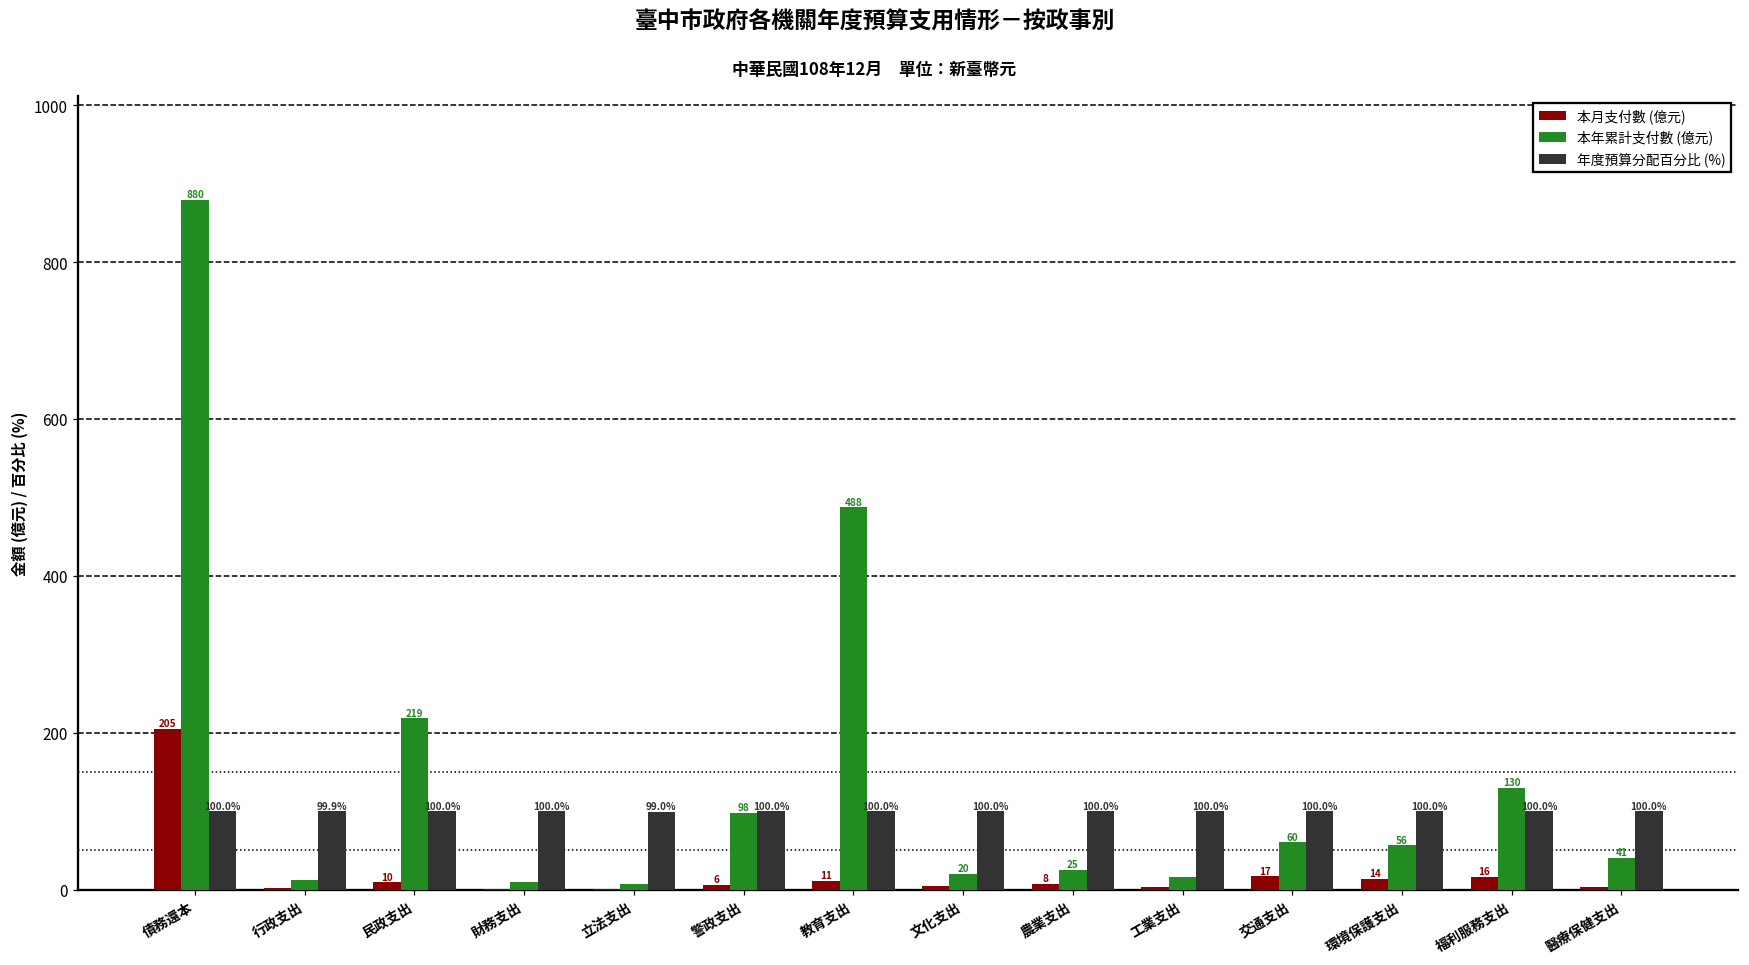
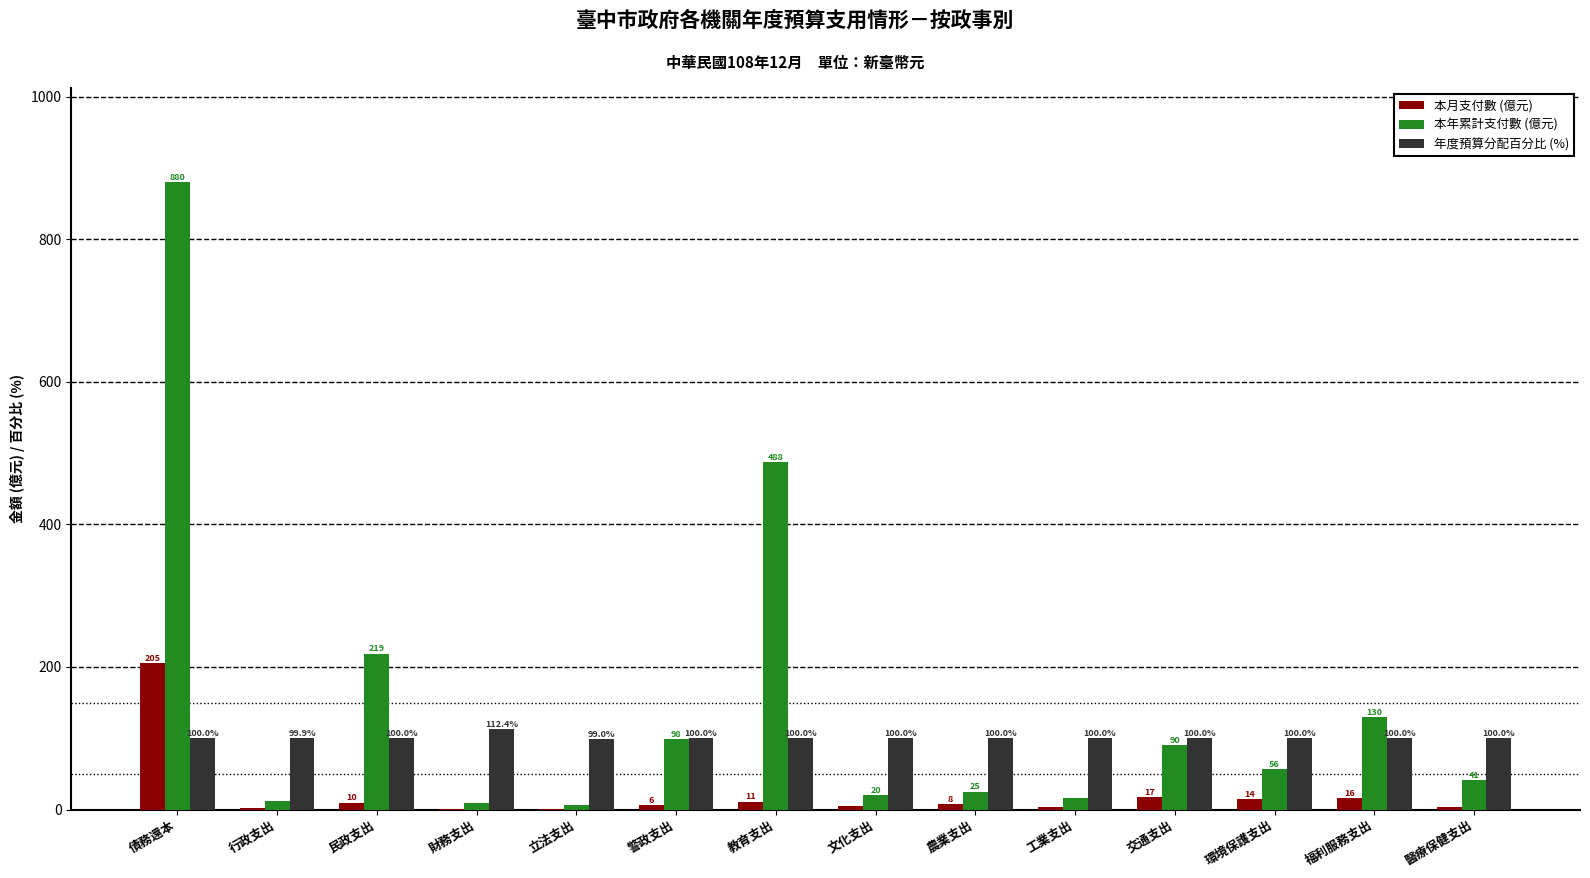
  {
    "本月支付數 (億元)": {
      "債務還本": "205",
      "民政支出": "10",
      "警政支出": "6",
      "教育支出": "11",
      "農業支出": "8",
      "交通支出": "17",
      "環境保護支出": "14",
      "福利服務支出": "16"
    },
    "本年累計支付數 (億元)": {
      "債務還本": "880",
      "民政支出": "219",
      "警政支出": "98",
      "教育支出": "488",
      "文化支出": "20",
      "農業支出": "25",
-     "交通支出": "60",
+     "交通支出": "90",
      "環境保護支出": "56",
      "福利服務支出": "130",
      "醫療保健支出": "41"
    },
    "年度預算分配百分比 (%)": {
      "債務還本": "100.0%",
      "行政支出": "99.9%",
      "民政支出": "100.0%",
-     "財務支出": "100.0%",
+     "財務支出": "112.4%",
      "立法支出": "99.0%",
      "警政支出": "100.0%",
      "教育支出": "100.0%",
      "文化支出": "100.0%",
      "農業支出": "100.0%",
      "工業支出": "100.0%",
      "交通支出": "100.0%",
      "環境保護支出": "100.0%",
      "福利服務支出": "100.0%",
      "醫療保健支出": "100.0%"
    }
  }
